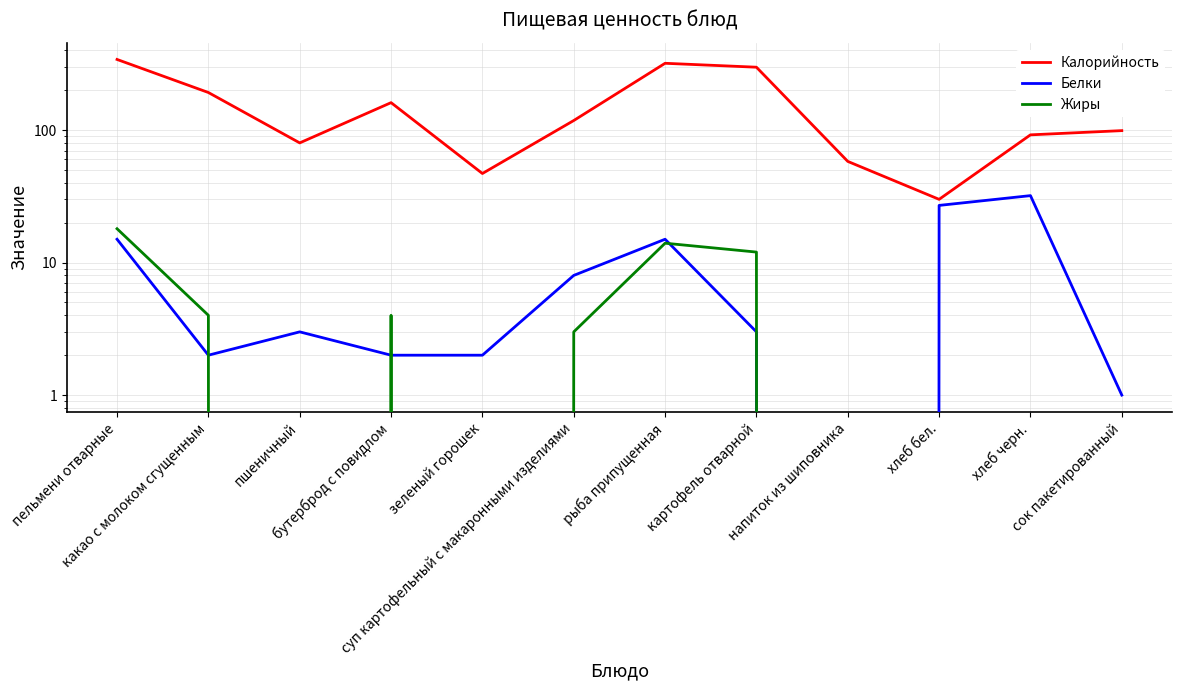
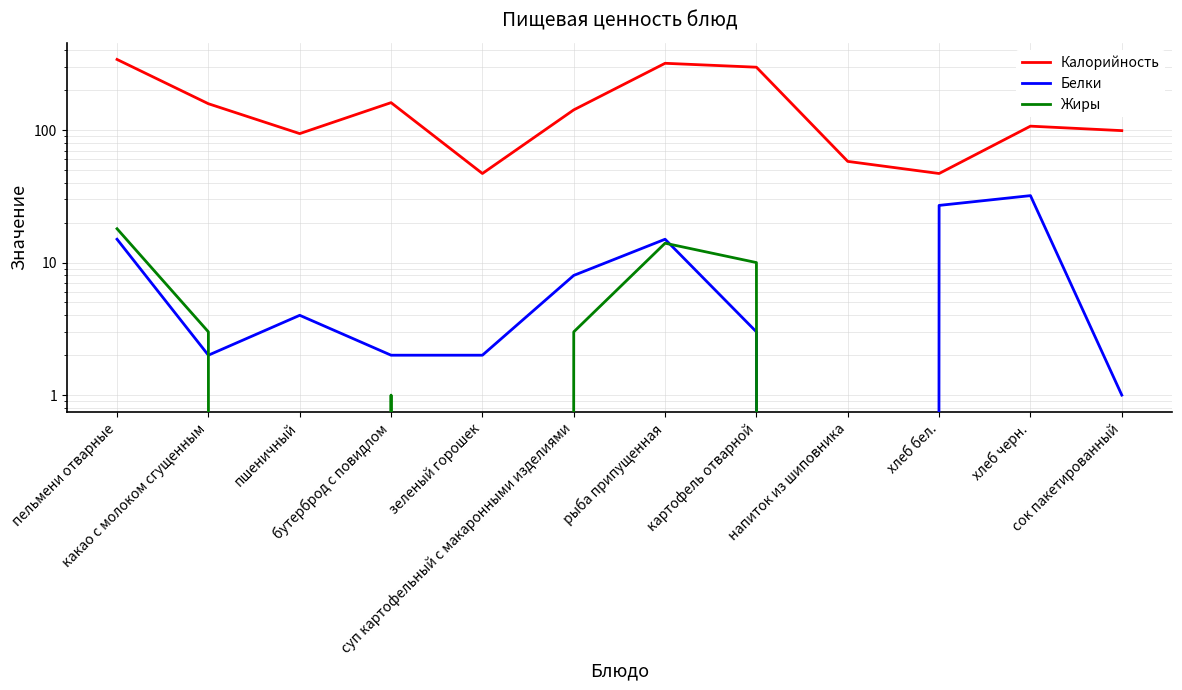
  {
    "Калорийность": {
      "пельмени отварные": 340,
-     "какао с молоком сгущенным": 190,
-     "пшеничный": 80,
+     "какао с молоком сгущенным": 160,
+     "пшеничный": 90,
      "бутерброд с повидлом": 160,
      "зеленый горошек": 47,
-     "суп картофельный с макаронными изделиями": 120,
+     "суп картофельный с макаронными изделиями": 140,
      "рыба припущенная": 320,
      "картофель отварной": 300,
      "напиток из шиповника": 60,
-     "хлеб бел.": 30,
-     "хлеб черн.": 90,
+     "хлеб бел.": 47,
+     "хлеб черн.": 110,
      "сок пакетированный": 100
    },
    "Белки": {
      "пельмени отварные": 15,
      "какао с молоком сгущенным": 2,
-     "пшеничный": 3,
+     "пшеничный": 4,
      "бутерброд с повидлом": 2,
      "зеленый горошек": 2,
      "суп картофельный с макаронными изделиями": 8,
      "рыба припущенная": 15,
      "картофель отварной": 3,
      "хлеб бел.": 27,
      "хлеб черн.": 32,
      "сок пакетированный": 1
    },
    "Жиры": {
      "пельмени отварные": 18,
-     "какао с молоком сгущенным": 4,
-     "бутерброд с повидлом": 4,
+     "какао с молоком сгущенным": 3,
+     "бутерброд с повидлом": 1,
      "суп картофельный с макаронными изделиями": 3,
      "рыба припущенная": 14,
-     "картофель отварной": 12
+     "картофель отварной": 10
    }
  }
